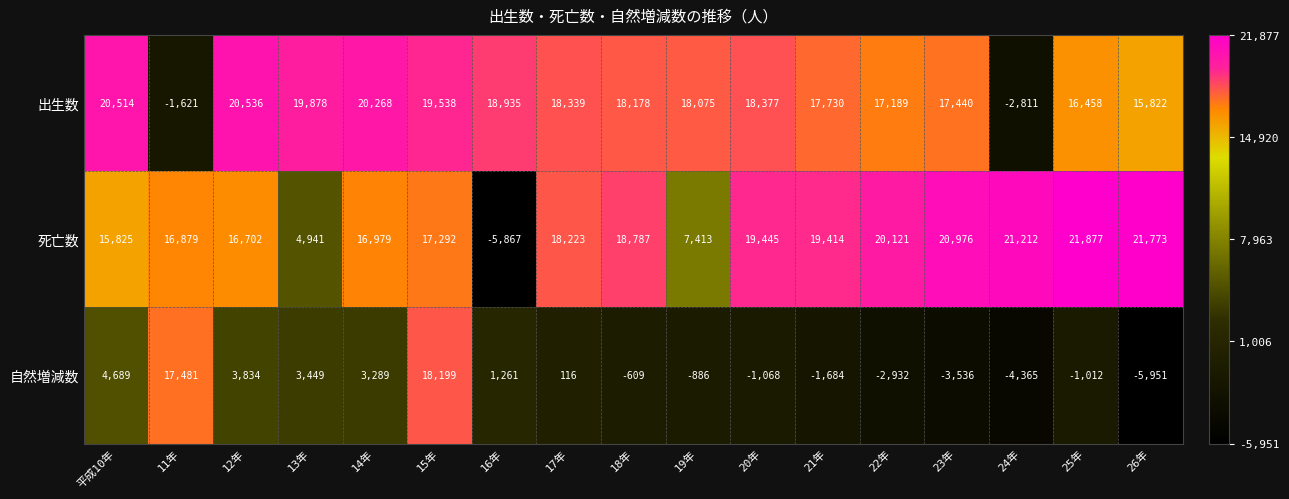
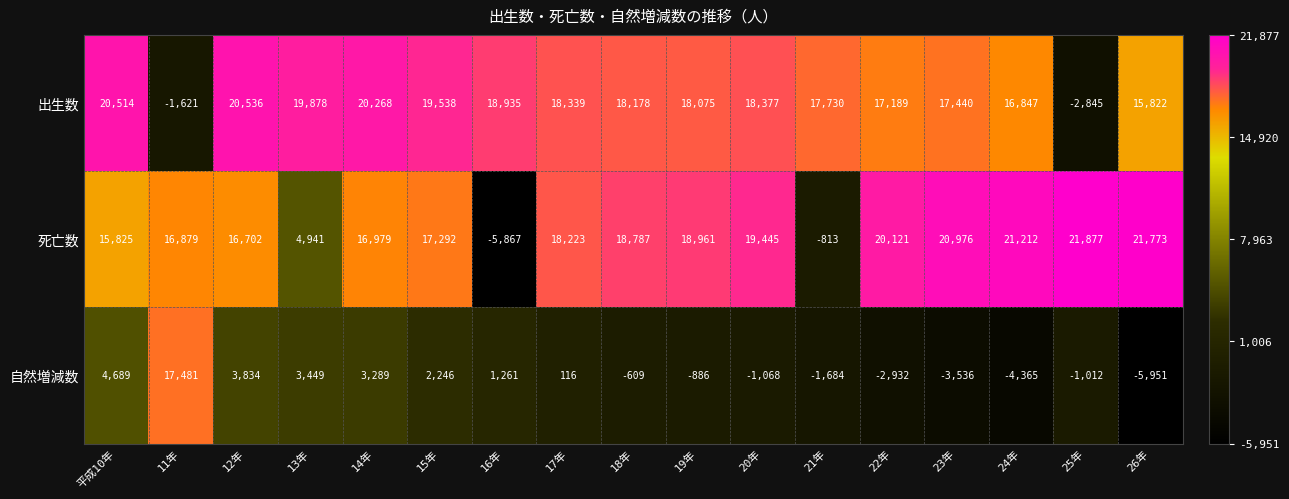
  {
    "出生数": {
      "平成10年": "20,514",
      "11年": "-1,621",
      "12年": "20,536",
      "13年": "19,878",
      "14年": "20,268",
      "15年": "19,538",
      "16年": "18,935",
      "17年": "18,339",
      "18年": "18,178",
      "19年": "18,075",
      "20年": "18,377",
      "21年": "17,730",
      "22年": "17,189",
      "23年": "17,440",
-     "24年": "-2,811",
-     "25年": "16,458",
+     "24年": "16,847",
+     "25年": "-2,845",
      "26年": "15,822"
    },
    "死亡数": {
      "平成10年": "15,825",
      "11年": "16,879",
      "12年": "16,702",
      "13年": "4,941",
      "14年": "16,979",
      "15年": "17,292",
      "16年": "-5,867",
      "17年": "18,223",
      "18年": "18,787",
-     "19年": "7,413",
+     "19年": "18,961",
      "20年": "19,445",
-     "21年": "19,414",
+     "21年": "-813",
      "22年": "20,121",
      "23年": "20,976",
      "24年": "21,212",
      "25年": "21,877",
      "26年": "21,773"
    },
    "自然増減数": {
      "平成10年": "4,689",
      "11年": "17,481",
      "12年": "3,834",
      "13年": "3,449",
      "14年": "3,289",
-     "15年": "18,199",
+     "15年": "2,246",
      "16年": "1,261",
      "17年": "116",
      "18年": "-609",
      "19年": "-886",
      "20年": "-1,068",
      "21年": "-1,684",
      "22年": "-2,932",
      "23年": "-3,536",
      "24年": "-4,365",
      "25年": "-1,012",
      "26年": "-5,951"
    }
  }
